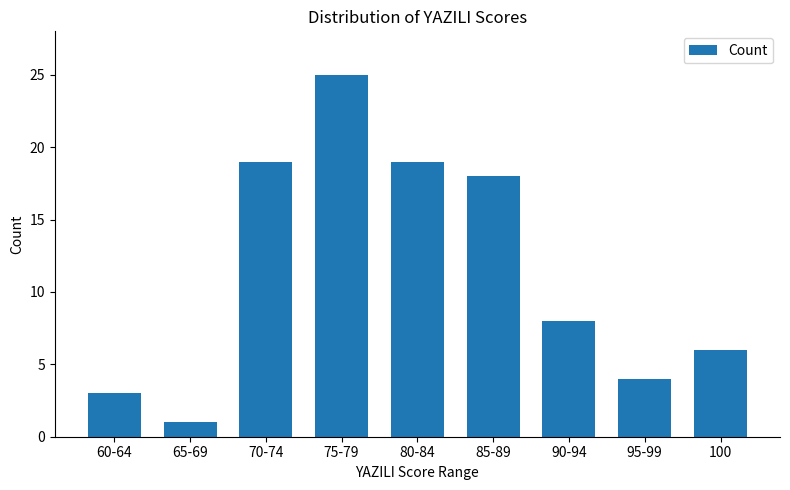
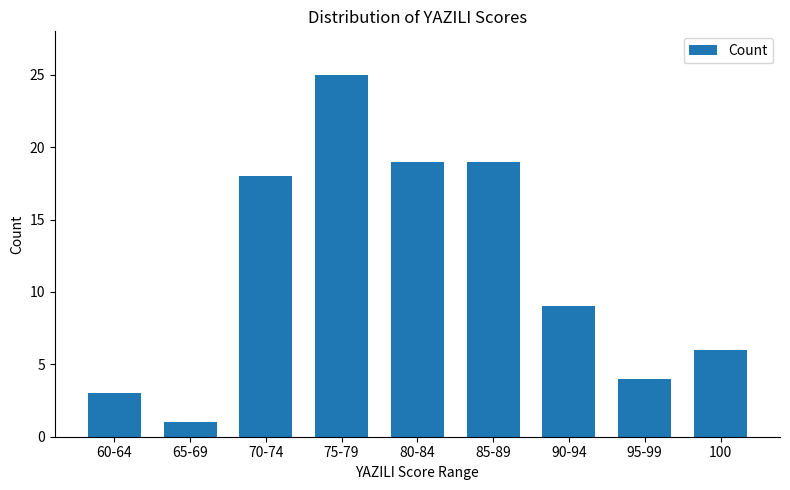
  {
    "60-64": 3,
    "65-69": 1,
-   "70-74": 19,
+   "70-74": 18,
    "75-79": 25,
    "80-84": 19,
-   "85-89": 18,
-   "90-94": 8,
+   "85-89": 19,
+   "90-94": 9,
    "95-99": 4,
    "100": 6
  }
